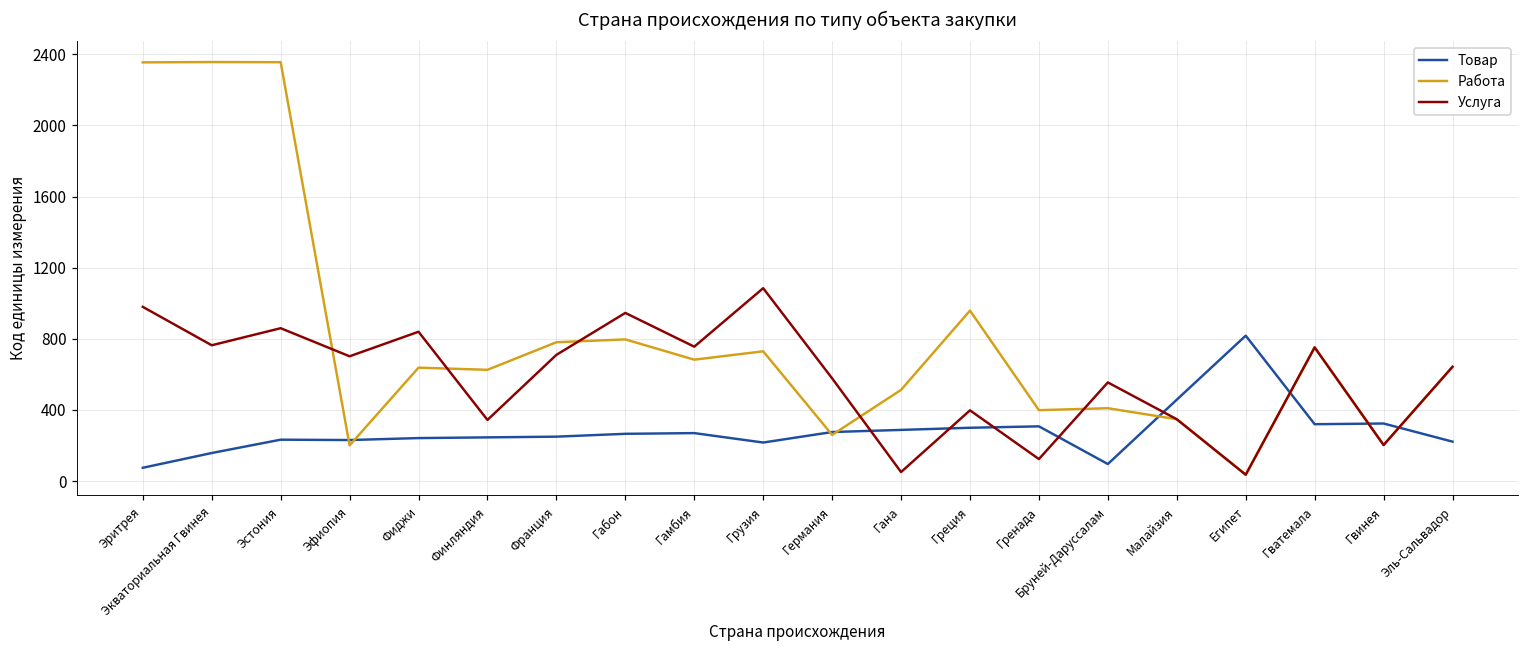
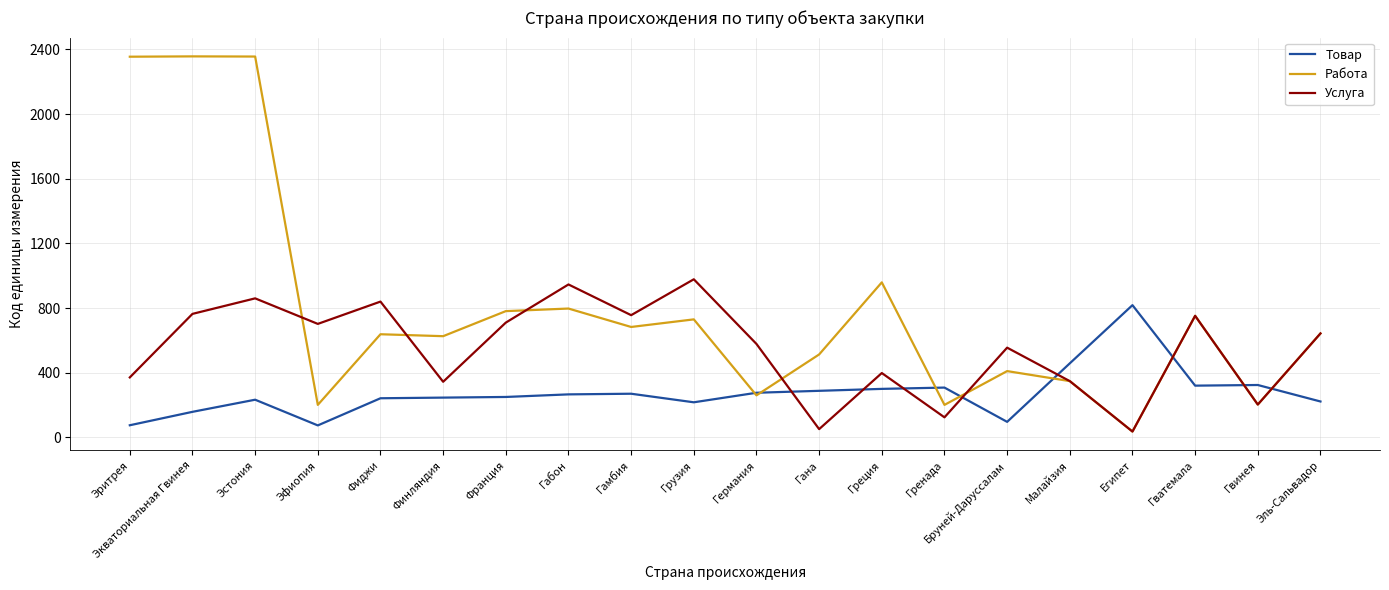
  {
    "Товар": {
      "Эритрея": 80,
      "Экваториальная Гвинея": 160,
      "Эстония": 230,
-     "Эфиопия": 230,
+     "Эфиопия": 70,
      "Фиджи": 240,
      "Финляндия": 250,
      "Франция": 250,
      "Габон": 270,
      "Гамбия": 270,
      "Грузия": 220,
      "Гана": 290,
      "Греция": 300,
      "Гренада": 310,
      "Бруней-Даруссалам": 100,
      "Малайзия": 460,
      "Египет": 820,
      "Гватемала": 320,
      "Гвинея": 320,
      "Эль-Сальвадор": 220
    },
    "Работа": {
      "Эритрея": 2360,
      "Экваториальная Гвинея": 2360,
      "Эстония": 2360,
      "Эфиопия": 200,
      "Фиджи": 640,
      "Финляндия": 630,
      "Франция": 780,
      "Габон": 800,
      "Гамбия": 680,
      "Грузия": 730,
      "Гана": 510,
      "Греция": 960,
-     "Гренада": 400,
+     "Гренада": 200,
      "Бруней-Даруссалам": 410
    },
    "Услуга": {
-     "Эритрея": 980,
+     "Эритрея": 370,
      "Экваториальная Гвинея": 760,
      "Эстония": 860,
      "Эфиопия": 700,
      "Фиджи": 840,
      "Финляндия": 340,
      "Франция": 710,
      "Габон": 950,
      "Гамбия": 760,
-     "Грузия": 1090,
+     "Грузия": 980,
      "Германия": 580,
      "Гана": 50,
      "Греция": 400,
      "Гренада": 120,
      "Бруней-Даруссалам": 560
    }
  }
